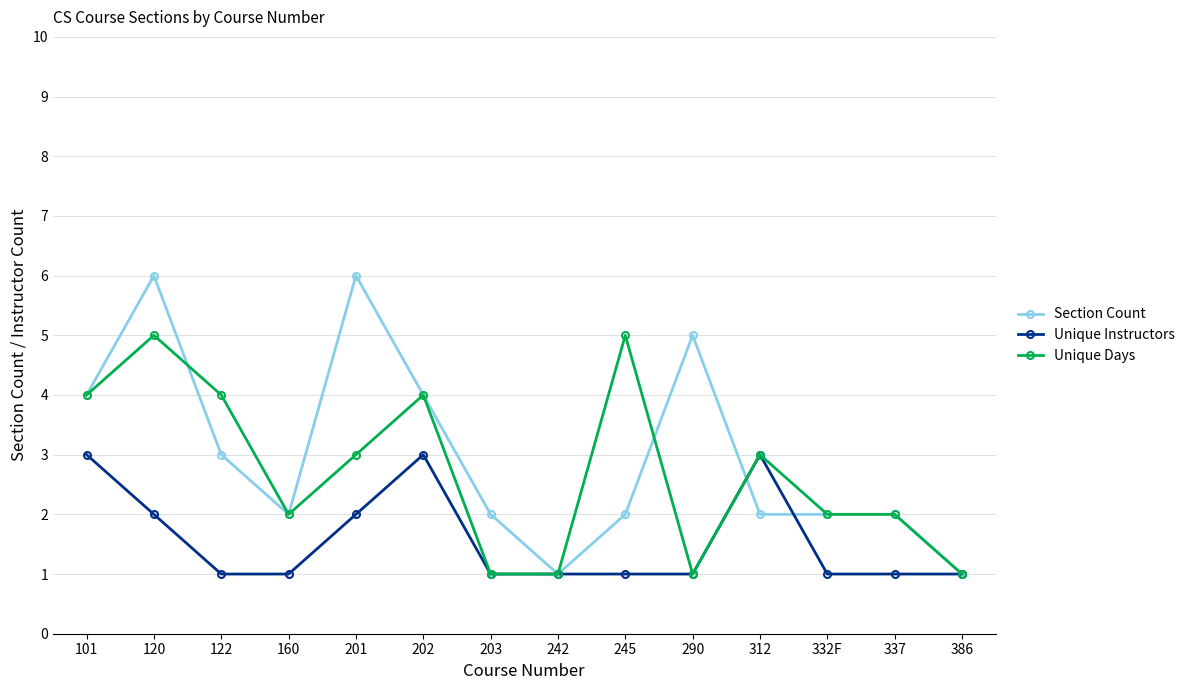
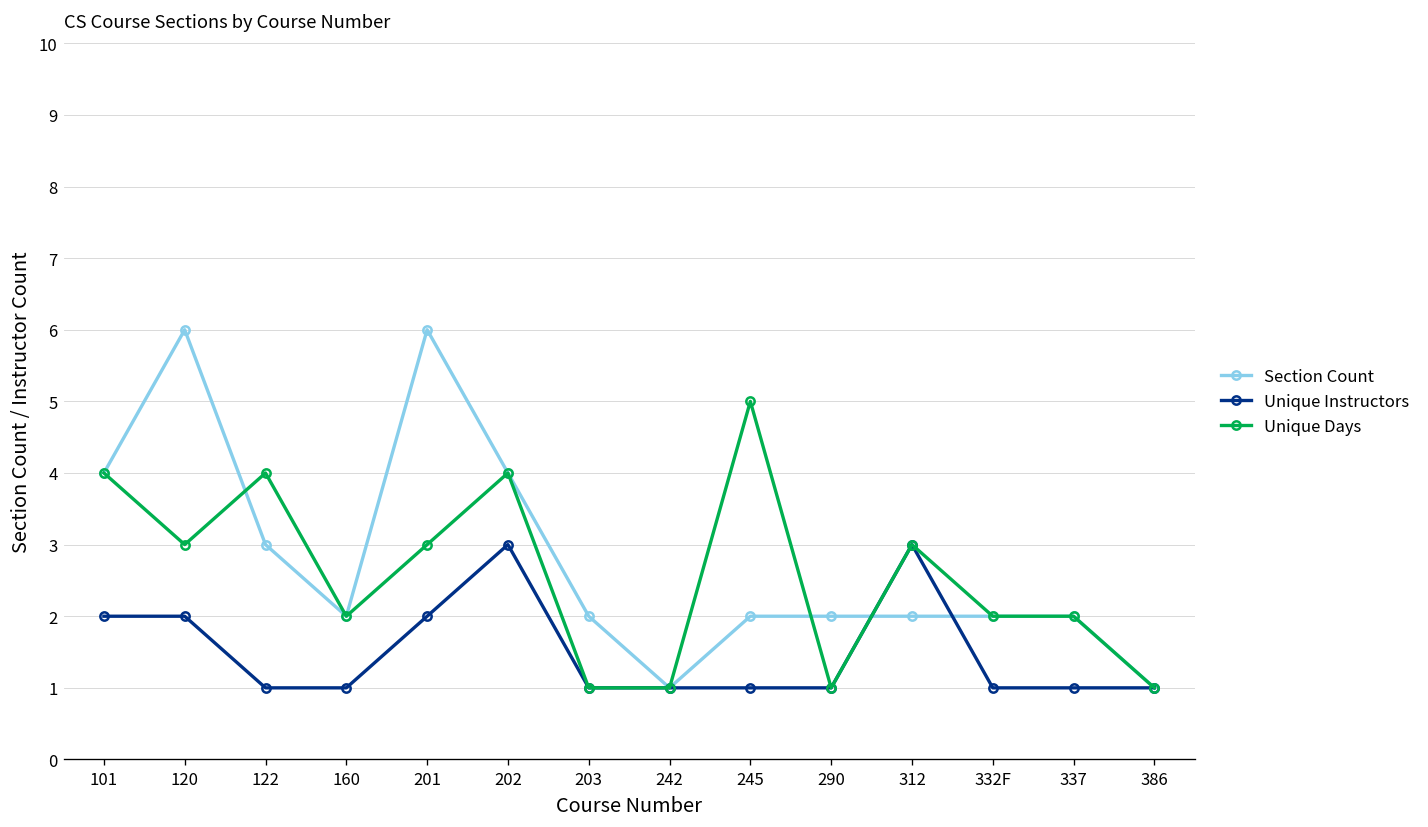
  {
    "Section Count": {
      "120": 6,
      "122": 3,
      "201": 6,
      "203": 2,
      "245": 2,
-     "290": 5,
+     "290": 2,
      "312": 2
    },
    "Unique Instructors": {
-     "101": 3,
+     "101": 2,
      "120": 2,
      "122": 1,
      "160": 1,
      "201": 2,
      "202": 3,
      "245": 1,
      "332F": 1,
      "337": 1
    },
    "Unique Days": {
-     "120": 5,
+     "120": 3,
      "122": 4,
      "201": 3,
      "245": 5
    }
  }
